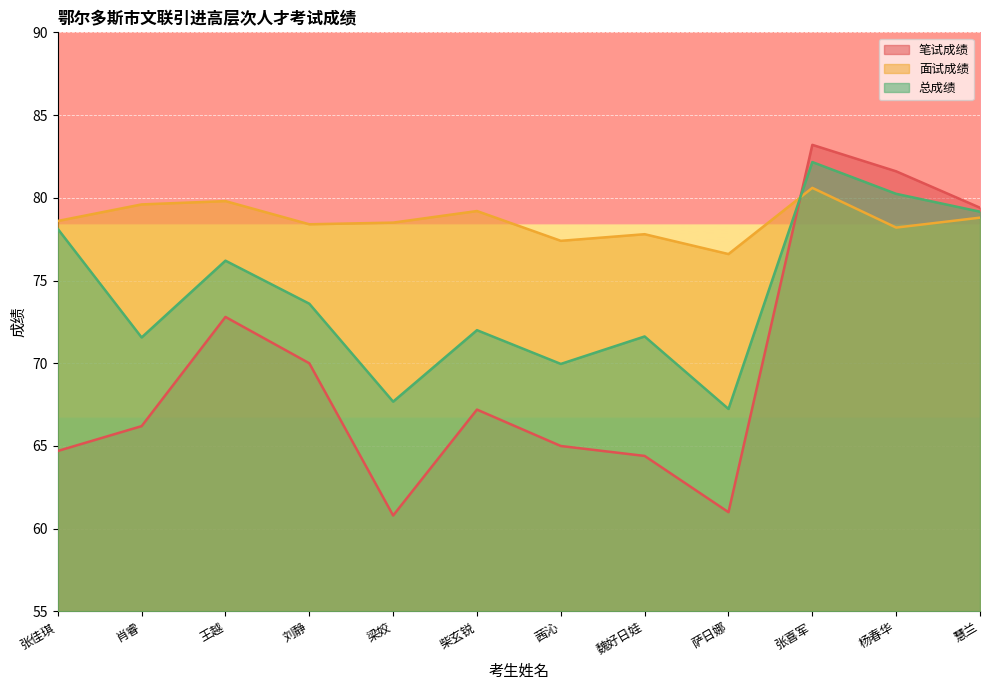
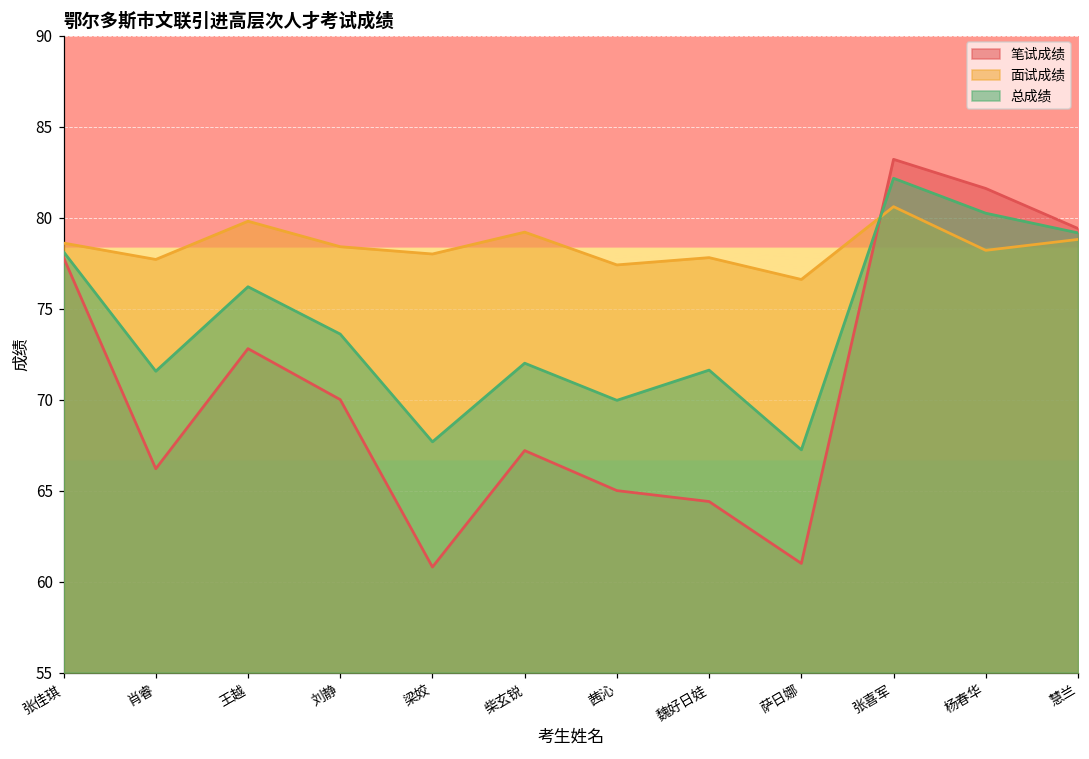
  {
    "笔试成绩": {
-     "张佳琪": 64.7,
+     "张佳琪": 77.8,
      "肖睿": 66.2,
      "王越": 72.8,
      "刘静": 70.0,
      "梁姣": 60.8,
      "柴玄锐": 67.2,
      "茜沁": 65.0,
      "魏好日娃": 64.4,
      "萨日娜": 61.0,
      "张喜军": 83.2,
      "杨春华": 81.6,
      "慧兰": 79.4
    },
    "面试成绩": {
      "张佳琪": 78.6,
-     "肖睿": 79.6,
+     "肖睿": 77.7,
      "王越": 79.8,
      "刘静": 78.4,
-     "梁姣": 78.5,
+     "梁姣": 78.0,
      "柴玄锐": 79.2,
      "茜沁": 77.4,
      "魏好日娃": 77.8,
      "萨日娜": 76.6,
      "张喜军": 80.6,
      "杨春华": 78.2,
      "慧兰": 78.8
    },
    "总成绩": {
      "张佳琪": 78.1,
      "肖睿": 71.6,
      "王越": 76.2,
      "刘静": 73.6,
      "梁姣": 67.7,
      "柴玄锐": 72.0,
      "茜沁": 70.0,
      "魏好日娃": 71.6,
      "萨日娜": 67.2,
      "张喜军": 82.2,
      "杨春华": 80.2,
      "慧兰": 79.2
    }
  }
